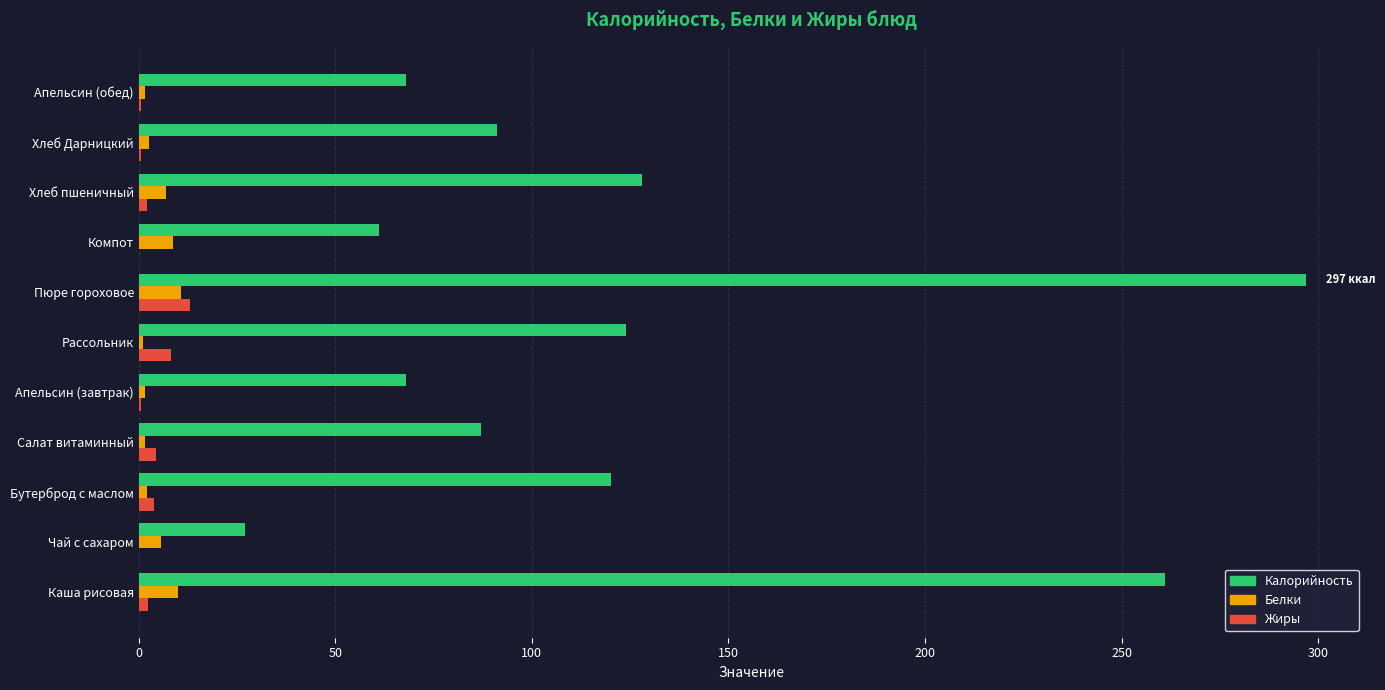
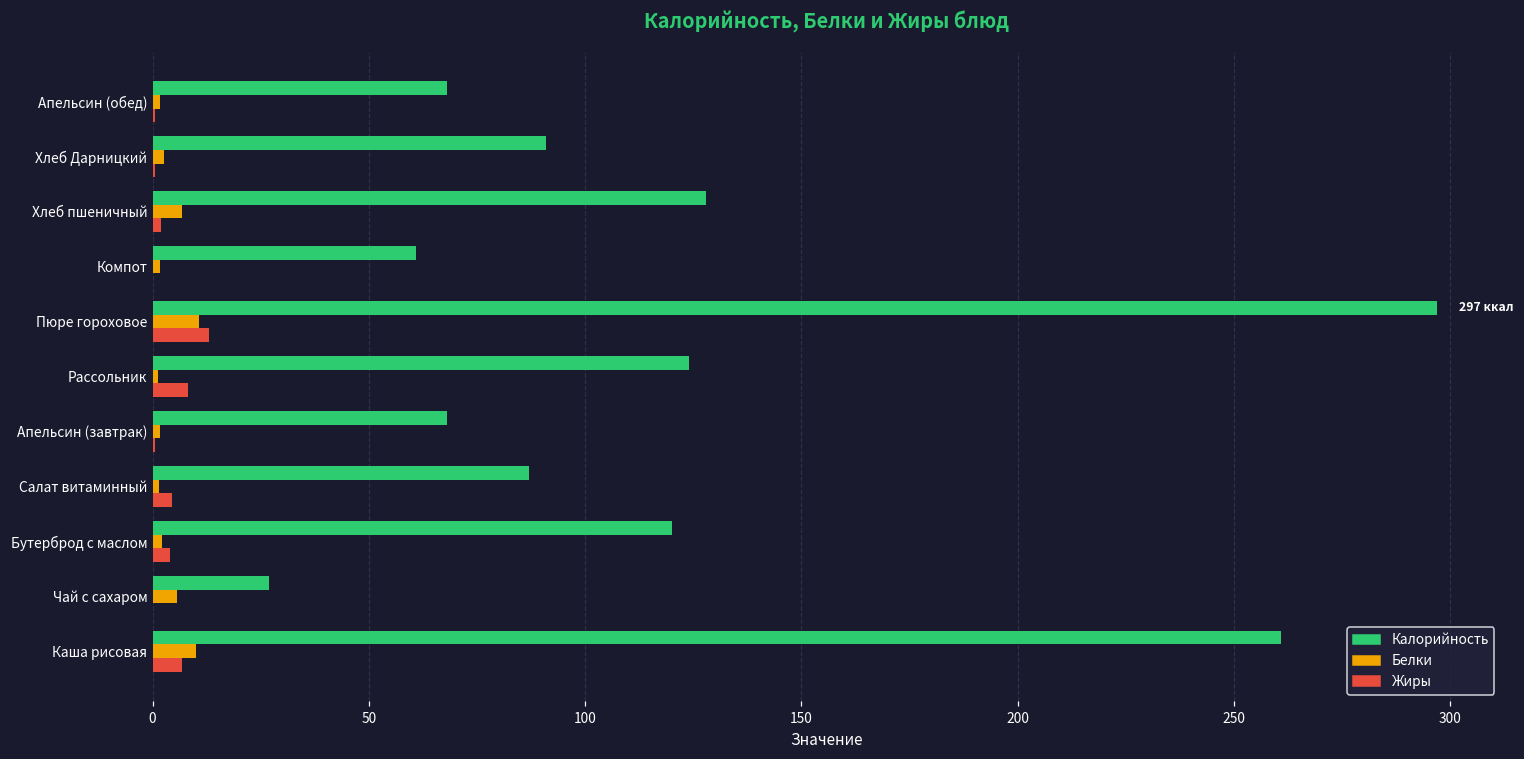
  {
    "Калорийность": {
      "Пюре гороховое": 297
    },
    "Белки": {
      "Апельсин (обед)": 2,
      "Хлеб Дарницкий": 3,
      "Хлеб пшеничный": 7,
-     "Компот": 9,
+     "Компот": 2,
      "Пюре гороховое": 11,
      "Рассольник": 1,
      "Апельсин (завтрак)": 2,
      "Салат витаминный": 2,
      "Бутерброд с маслом": 2,
      "Чай с сахаром": 6,
      "Каша рисовая": 10
    },
    "Жиры": {
      "Хлеб пшеничный": 2,
      "Пюре гороховое": 13,
      "Рассольник": 8,
      "Салат витаминный": 5,
      "Бутерброд с маслом": 4,
      "Чай с сахаром": 0,
-     "Каша рисовая": 2
+     "Каша рисовая": 7
    }
  }
